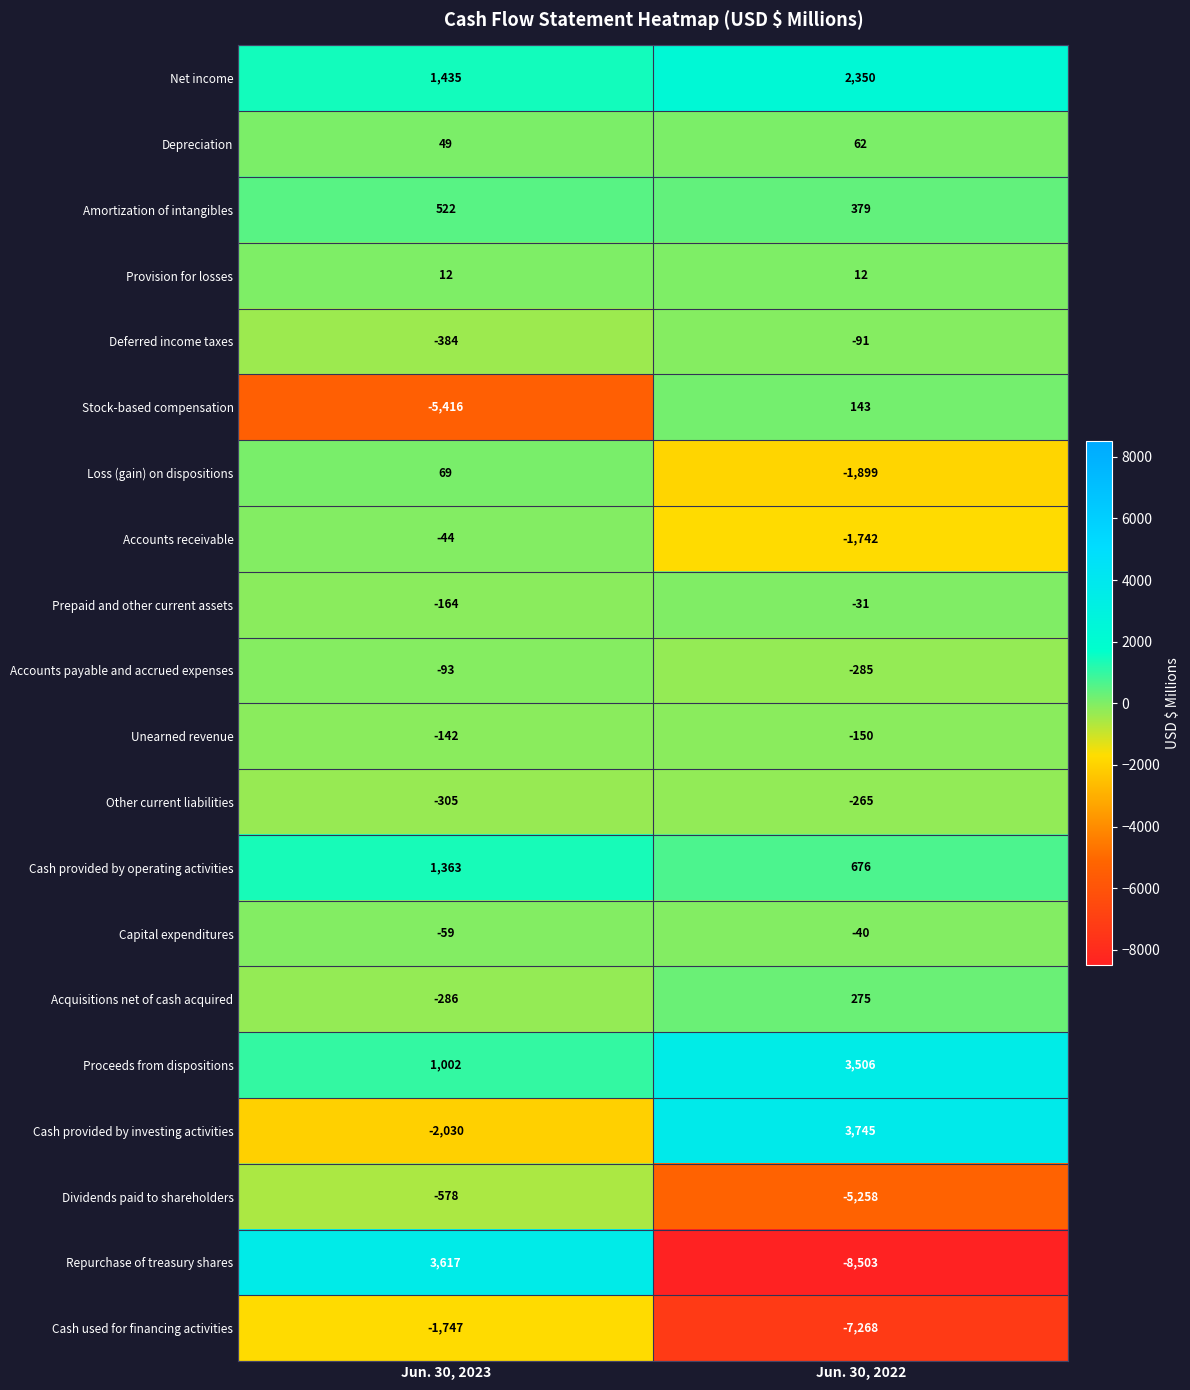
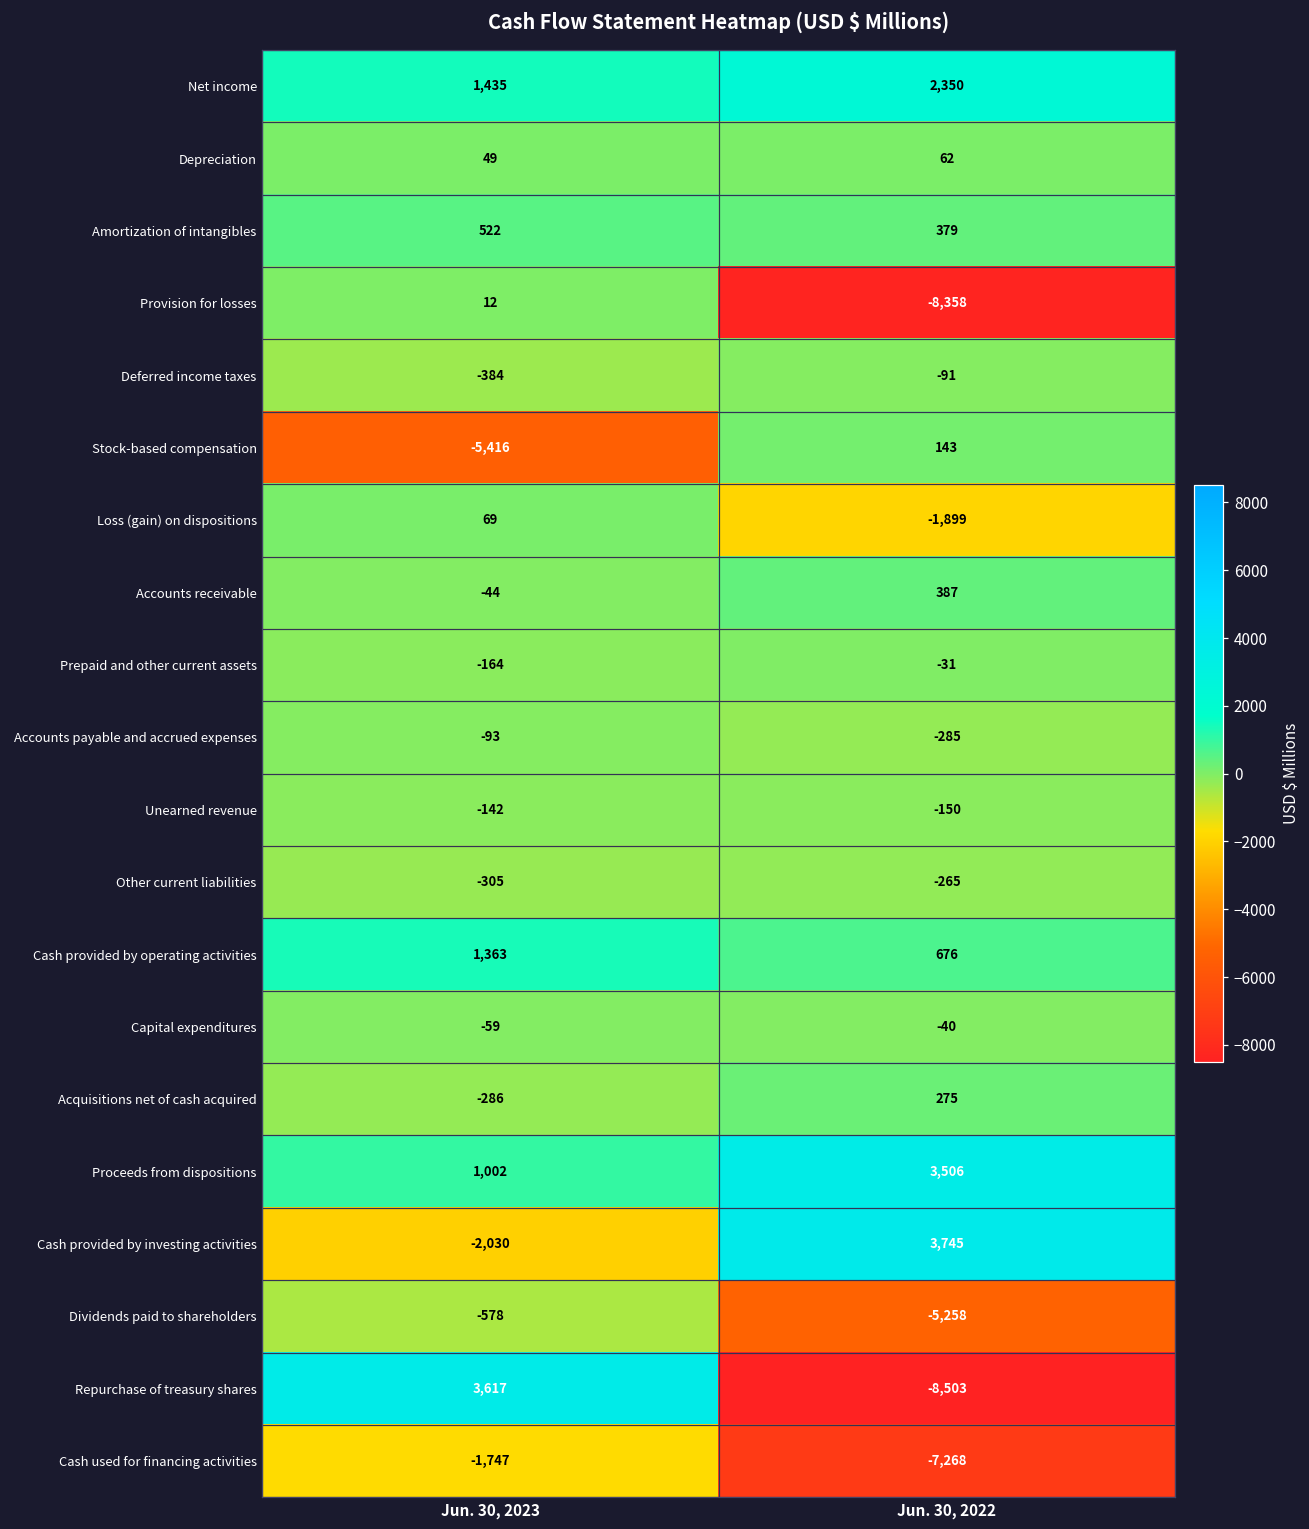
  {
    "Net income": {
      "Jun. 30, 2023": "1,435",
      "Jun. 30, 2022": "2,350"
    },
    "Depreciation": {
      "Jun. 30, 2023": "49",
      "Jun. 30, 2022": "62"
    },
    "Amortization of intangibles": {
      "Jun. 30, 2023": "522",
      "Jun. 30, 2022": "379"
    },
    "Provision for losses": {
      "Jun. 30, 2023": "12",
-     "Jun. 30, 2022": "12"
+     "Jun. 30, 2022": "-8,358"
    },
    "Deferred income taxes": {
      "Jun. 30, 2023": "-384",
      "Jun. 30, 2022": "-91"
    },
    "Stock-based compensation": {
      "Jun. 30, 2023": "-5,416",
      "Jun. 30, 2022": "143"
    },
    "Loss (gain) on dispositions": {
      "Jun. 30, 2023": "69",
      "Jun. 30, 2022": "-1,899"
    },
    "Accounts receivable": {
      "Jun. 30, 2023": "-44",
-     "Jun. 30, 2022": "-1,742"
+     "Jun. 30, 2022": "387"
    },
    "Prepaid and other current assets": {
      "Jun. 30, 2023": "-164",
      "Jun. 30, 2022": "-31"
    },
    "Accounts payable and accrued expenses": {
      "Jun. 30, 2023": "-93",
      "Jun. 30, 2022": "-285"
    },
    "Unearned revenue": {
      "Jun. 30, 2023": "-142",
      "Jun. 30, 2022": "-150"
    },
    "Other current liabilities": {
      "Jun. 30, 2023": "-305",
      "Jun. 30, 2022": "-265"
    },
    "Cash provided by operating activities": {
      "Jun. 30, 2023": "1,363",
      "Jun. 30, 2022": "676"
    },
    "Capital expenditures": {
      "Jun. 30, 2023": "-59",
      "Jun. 30, 2022": "-40"
    },
    "Acquisitions net of cash acquired": {
      "Jun. 30, 2023": "-286",
      "Jun. 30, 2022": "275"
    },
    "Proceeds from dispositions": {
      "Jun. 30, 2023": "1,002",
      "Jun. 30, 2022": "3,506"
    },
    "Cash provided by investing activities": {
      "Jun. 30, 2023": "-2,030",
      "Jun. 30, 2022": "3,745"
    },
    "Dividends paid to shareholders": {
      "Jun. 30, 2023": "-578",
      "Jun. 30, 2022": "-5,258"
    },
    "Repurchase of treasury shares": {
      "Jun. 30, 2023": "3,617",
      "Jun. 30, 2022": "-8,503"
    },
    "Cash used for financing activities": {
      "Jun. 30, 2023": "-1,747",
      "Jun. 30, 2022": "-7,268"
    }
  }
